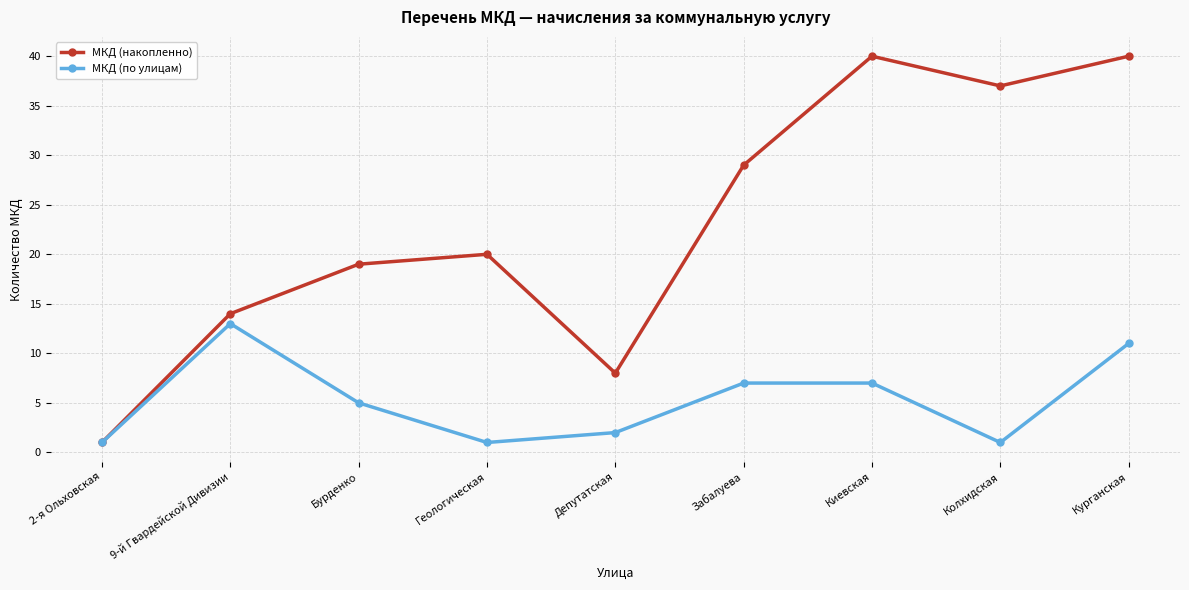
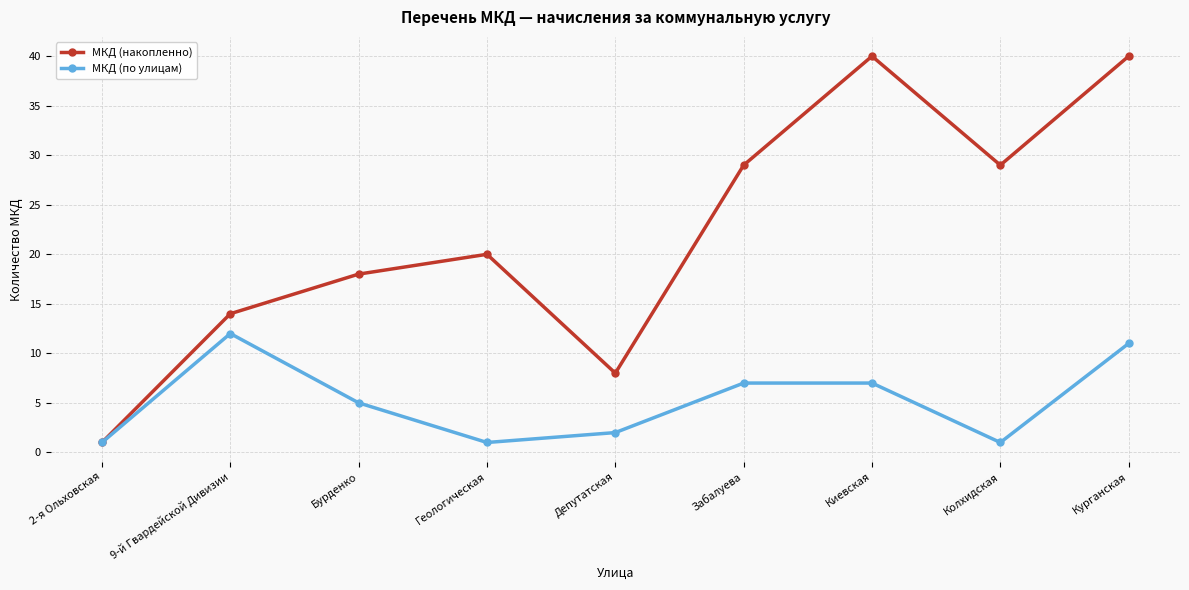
  {
    "МКД (накопленно)": {
      "9-й Гвардейской Дивизии": 14,
-     "Бурденко": 19,
+     "Бурденко": 18,
      "Геологическая": 20,
      "Депутатская": 8,
      "Забалуева": 29,
      "Киевская": 40,
-     "Колхидская": 37,
+     "Колхидская": 29,
      "Курганская": 40
    },
    "МКД (по улицам)": {
-     "9-й Гвардейской Дивизии": 13,
+     "9-й Гвардейской Дивизии": 12,
      "Бурденко": 5,
      "Геологическая": 1,
      "Депутатская": 2,
      "Забалуева": 7,
      "Киевская": 7,
      "Колхидская": 1,
      "Курганская": 11
    }
  }
